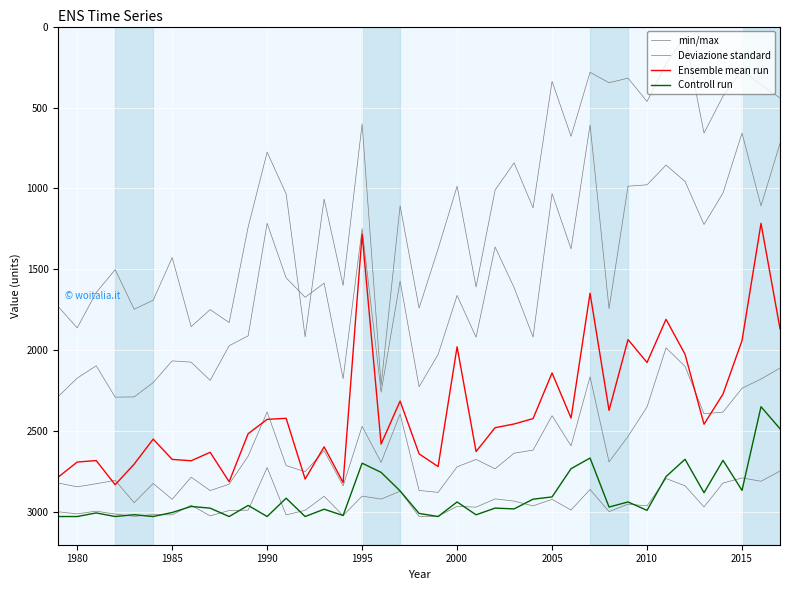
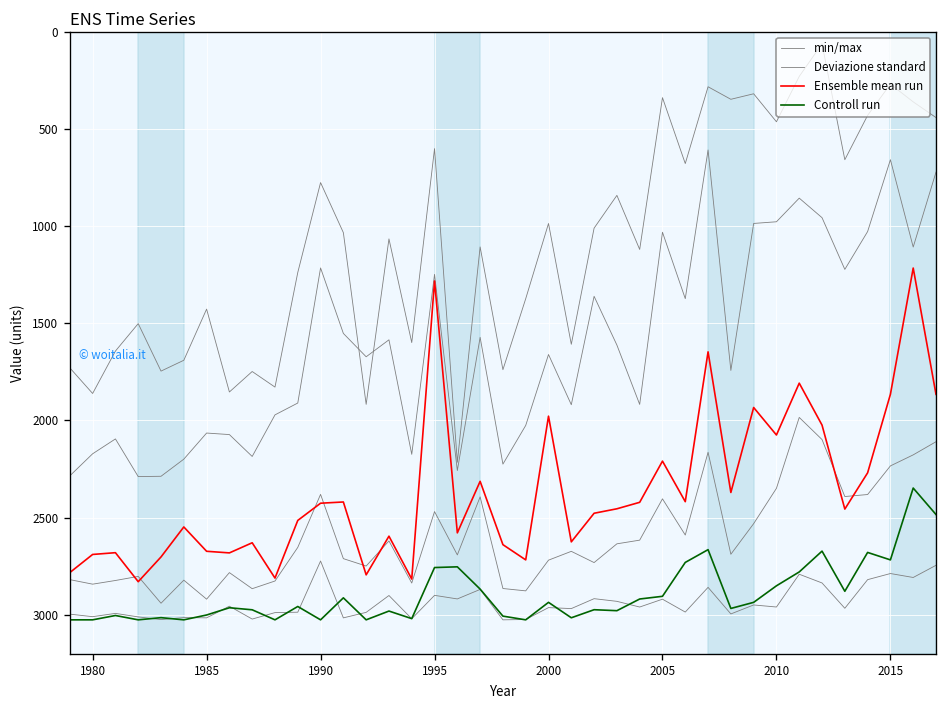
  {
    "Ensemble mean run": {
      "1980": 2690,
      "1985": 2670,
      "1990": 2430,
      "1995": 1280,
      "2000": 1980,
-     "2005": 2140,
+     "2005": 2210,
      "2010": 2070,
-     "2015": 1940
+     "2015": 1870
    },
    "Controll run": {
      "1980": 3030,
      "1990": 3030,
-     "1995": 2700,
+     "1995": 2760,
      "2000": 2940,
-     "2010": 2990,
-     "2015": 2860
+     "2010": 2850,
+     "2015": 2720
    }
  }
